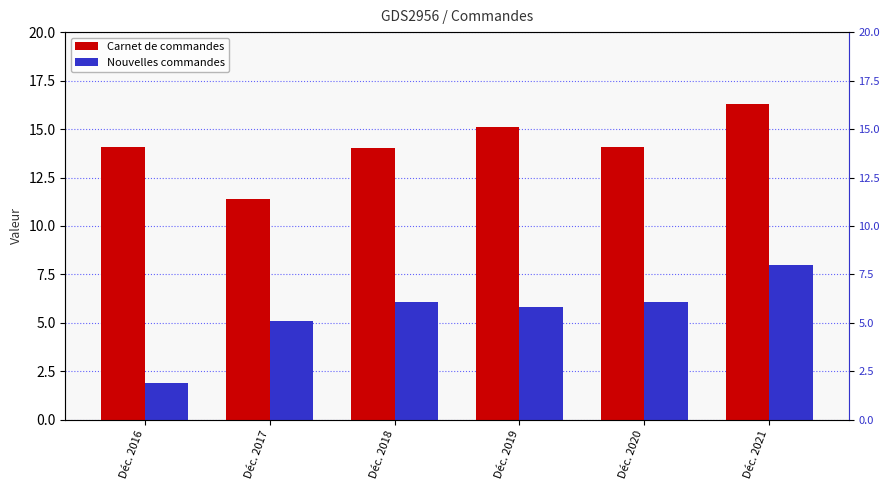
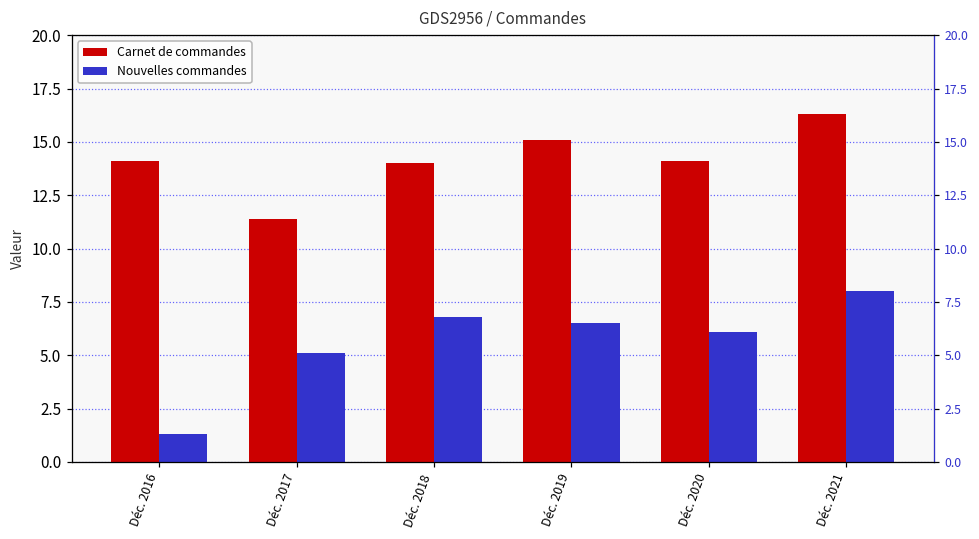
  {
    "Carnet de commandes": {
      "Déc. 2016": 14.1,
      "Déc. 2017": 11.4,
      "Déc. 2018": 14.0,
      "Déc. 2019": 15.1,
      "Déc. 2020": 14.1,
      "Déc. 2021": 16.3
    },
    "Nouvelles commandes": {
-     "Déc. 2016": 1.9,
+     "Déc. 2016": 1.3,
      "Déc. 2017": 5.1,
-     "Déc. 2018": 6.1,
-     "Déc. 2019": 5.8,
+     "Déc. 2018": 6.8,
+     "Déc. 2019": 6.5,
      "Déc. 2020": 6.1,
      "Déc. 2021": 8.0
    }
  }
